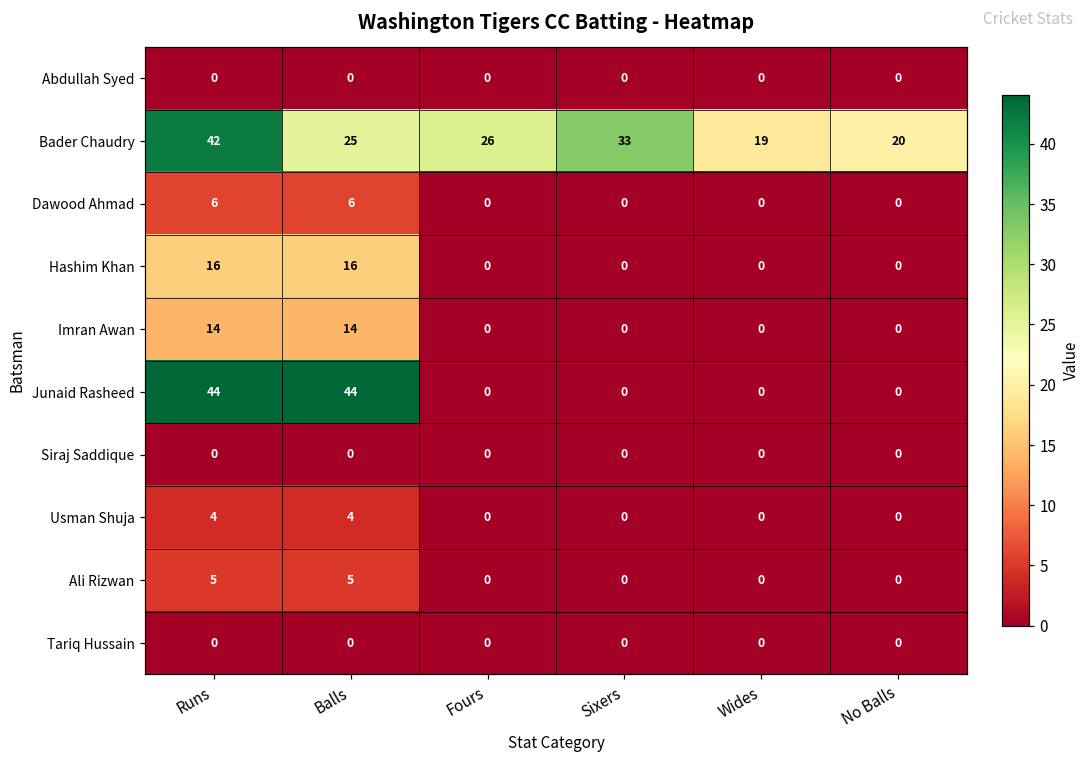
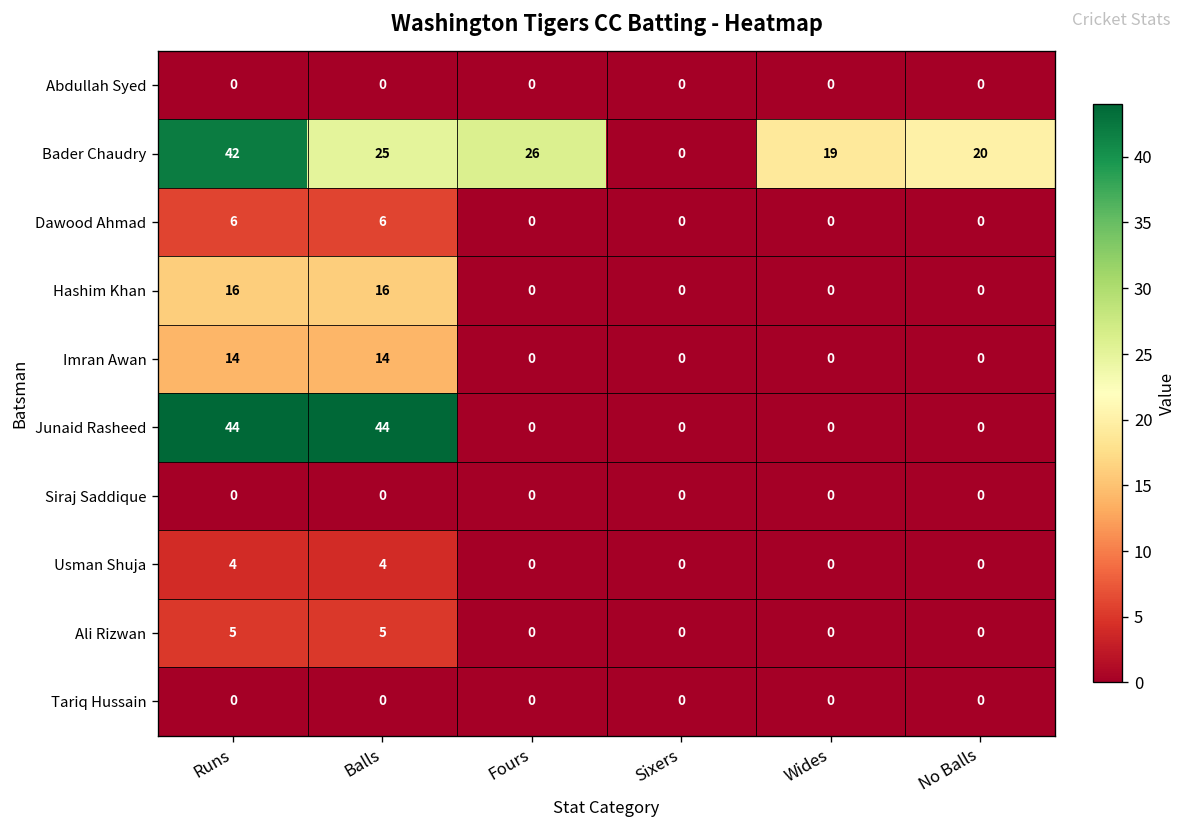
  {
    "Abdullah Syed": {
      "Runs": 0,
      "Balls": 0,
      "Fours": 0,
      "Sixers": 0,
      "Wides": 0,
      "No Balls": 0
    },
    "Bader Chaudry": {
      "Runs": 42,
      "Balls": 25,
      "Fours": 26,
-     "Sixers": 33,
+     "Sixers": 0,
      "Wides": 19,
      "No Balls": 20
    },
    "Dawood Ahmad": {
      "Runs": 6,
      "Balls": 6,
      "Fours": 0,
      "Sixers": 0,
      "Wides": 0,
      "No Balls": 0
    },
    "Hashim Khan": {
      "Runs": 16,
      "Balls": 16,
      "Fours": 0,
      "Sixers": 0,
      "Wides": 0,
      "No Balls": 0
    },
    "Imran Awan": {
      "Runs": 14,
      "Balls": 14,
      "Fours": 0,
      "Sixers": 0,
      "Wides": 0,
      "No Balls": 0
    },
    "Junaid Rasheed": {
      "Runs": 44,
      "Balls": 44,
      "Fours": 0,
      "Sixers": 0,
      "Wides": 0,
      "No Balls": 0
    },
    "Siraj Saddique": {
      "Runs": 0,
      "Balls": 0,
      "Fours": 0,
      "Sixers": 0,
      "Wides": 0,
      "No Balls": 0
    },
    "Usman Shuja": {
      "Runs": 4,
      "Balls": 4,
      "Fours": 0,
      "Sixers": 0,
      "Wides": 0,
      "No Balls": 0
    },
    "Ali Rizwan": {
      "Runs": 5,
      "Balls": 5,
      "Fours": 0,
      "Sixers": 0,
      "Wides": 0,
      "No Balls": 0
    },
    "Tariq Hussain": {
      "Runs": 0,
      "Balls": 0,
      "Fours": 0,
      "Sixers": 0,
      "Wides": 0,
      "No Balls": 0
    }
  }
